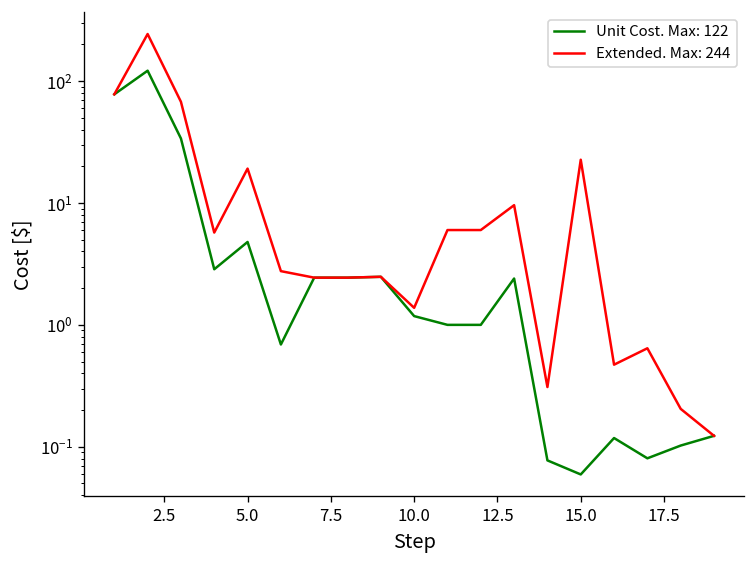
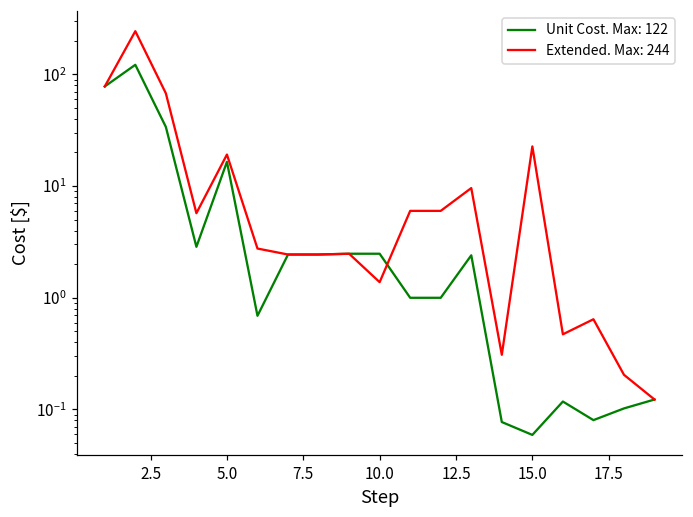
  {
    "Unit Cost. Max: 122": {
-     "5.0": 5,
-     "10.0": 1.2,
+     "5.0": 16,
+     "10.0": 2.5,
      "15.0": 0.06
    },
    "Extended. Max: 244": {
      "5.0": 19,
      "10.0": 1.4,
      "15.0": 23
    }
  }
